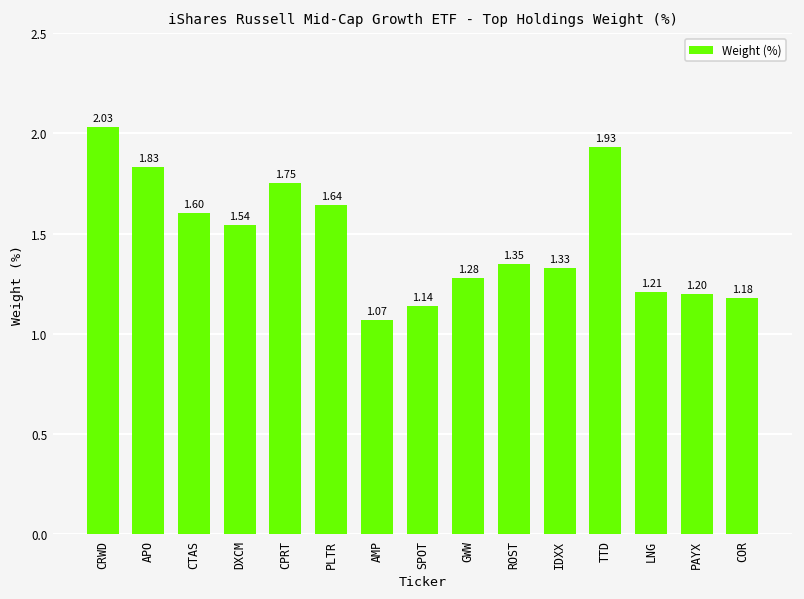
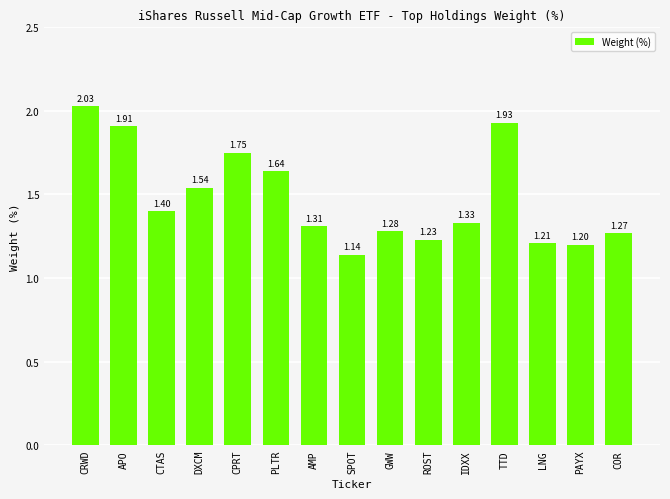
  {
    "CRWD": 2.03,
-   "APO": 1.83,
-   "CTAS": 1.60,
+   "APO": 1.91,
+   "CTAS": 1.40,
    "DXCM": 1.54,
    "CPRT": 1.75,
    "PLTR": 1.64,
-   "AMP": 1.07,
+   "AMP": 1.31,
    "SPOT": 1.14,
    "GWW": 1.28,
-   "ROST": 1.35,
+   "ROST": 1.23,
    "IDXX": 1.33,
    "TTD": 1.93,
    "LNG": 1.21,
    "PAYX": 1.20,
-   "COR": 1.18
+   "COR": 1.27
  }
